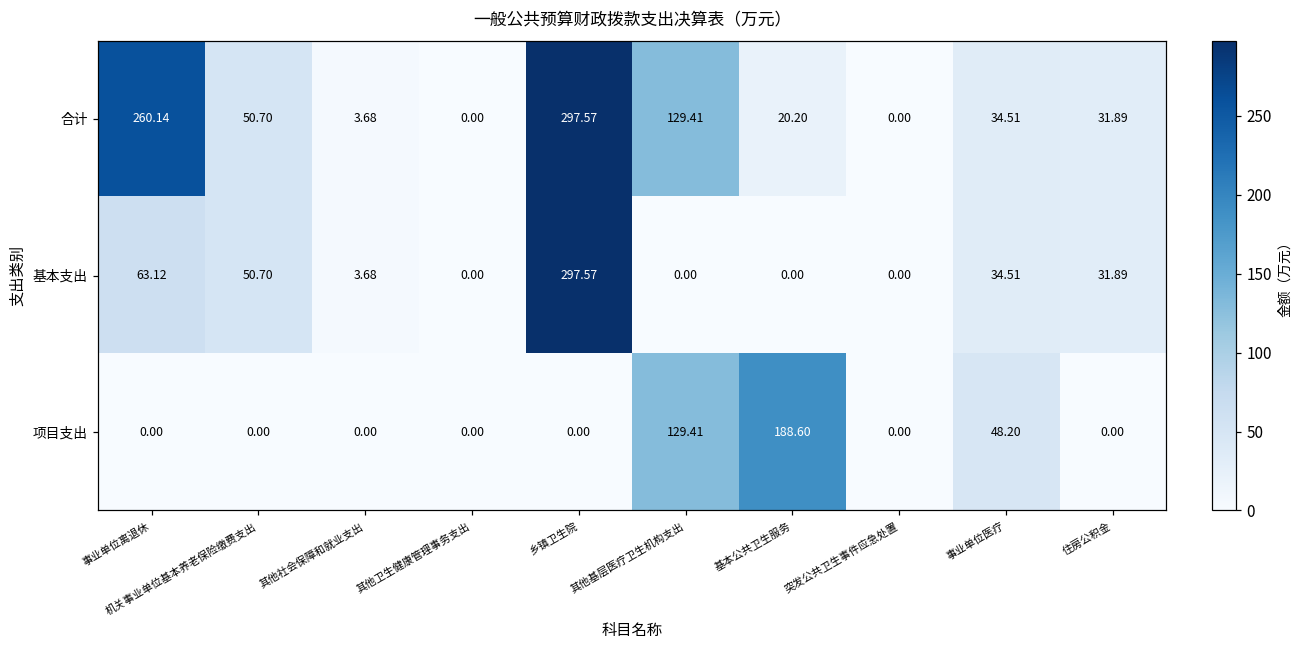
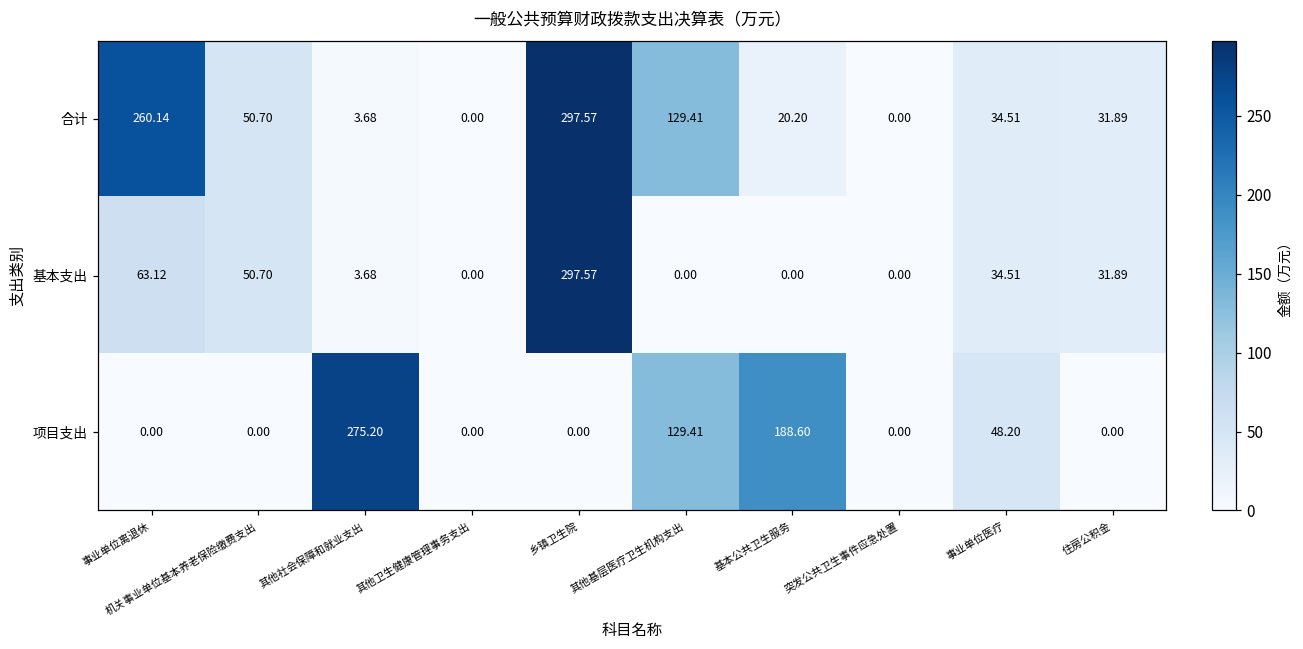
  {
    "合计": {
      "事业单位离退休": 260.14,
      "机关事业单位基本养老保险缴费支出": 50.70,
      "其他社会保障和就业支出": 3.68,
      "其他卫生健康管理事务支出": 0.00,
      "乡镇卫生院": 297.57,
      "其他基层医疗卫生机构支出": 129.41,
      "基本公共卫生服务": 20.20,
      "突发公共卫生事件应急处置": 0.00,
      "事业单位医疗": 34.51,
      "住房公积金": 31.89
    },
    "基本支出": {
      "事业单位离退休": 63.12,
      "机关事业单位基本养老保险缴费支出": 50.70,
      "其他社会保障和就业支出": 3.68,
      "其他卫生健康管理事务支出": 0.00,
      "乡镇卫生院": 297.57,
      "其他基层医疗卫生机构支出": 0.00,
      "基本公共卫生服务": 0.00,
      "突发公共卫生事件应急处置": 0.00,
      "事业单位医疗": 34.51,
      "住房公积金": 31.89
    },
    "项目支出": {
      "事业单位离退休": 0.00,
      "机关事业单位基本养老保险缴费支出": 0.00,
-     "其他社会保障和就业支出": 0.00,
+     "其他社会保障和就业支出": 275.20,
      "其他卫生健康管理事务支出": 0.00,
      "乡镇卫生院": 0.00,
      "其他基层医疗卫生机构支出": 129.41,
      "基本公共卫生服务": 188.60,
      "突发公共卫生事件应急处置": 0.00,
      "事业单位医疗": 48.20,
      "住房公积金": 0.00
    }
  }
